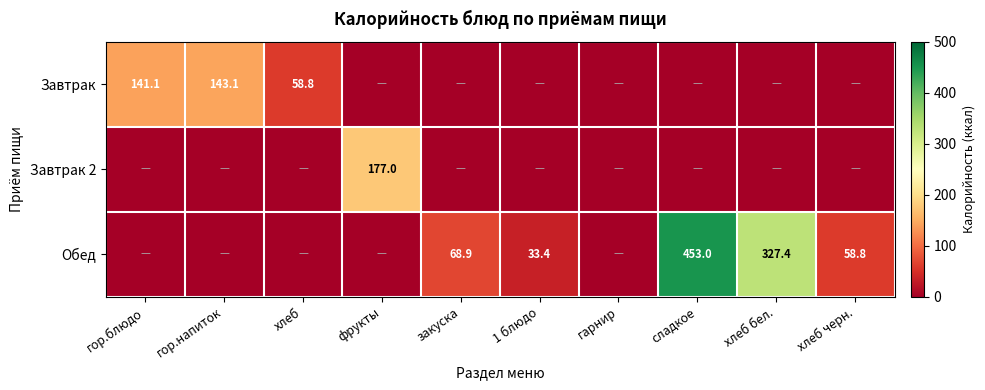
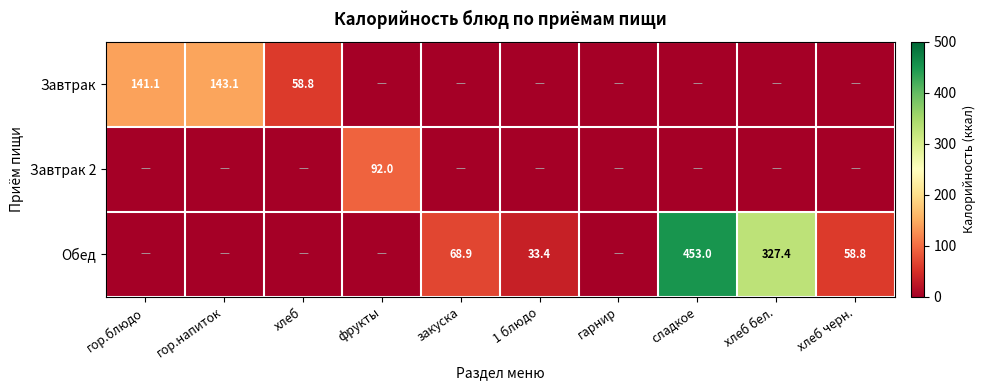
  {
    "Завтрак": {
      "гор.блюдо": 141.1,
      "гор.напиток": 143.1,
      "хлеб": 58.8
    },
    "Завтрак 2": {
-     "фрукты": 177.0
+     "фрукты": 92.0
    },
    "Обед": {
      "закуска": 68.9,
      "1 блюдо": 33.4,
      "сладкое": 453.0,
      "хлеб бел.": 327.4,
      "хлеб черн.": 58.8
    }
  }
